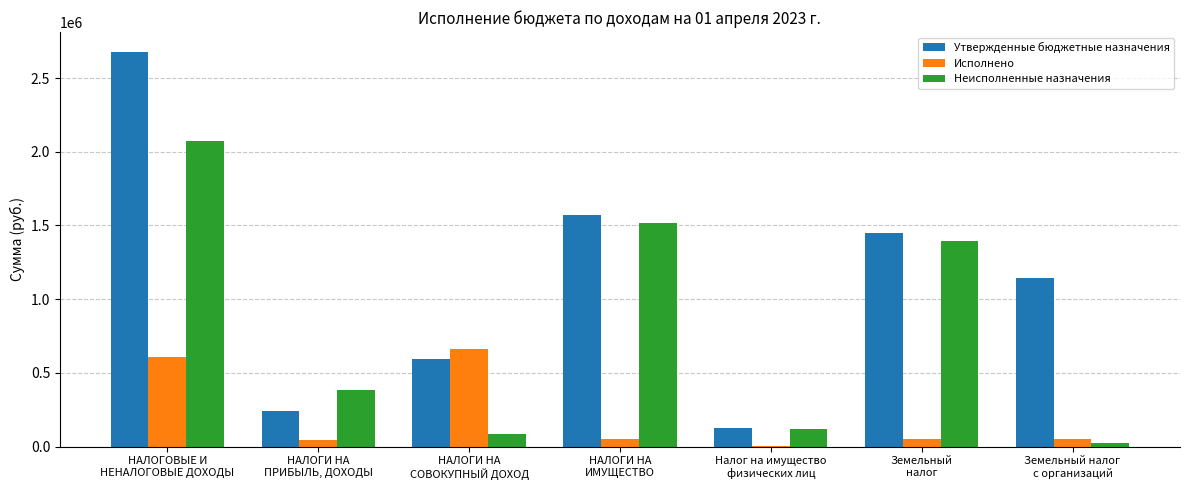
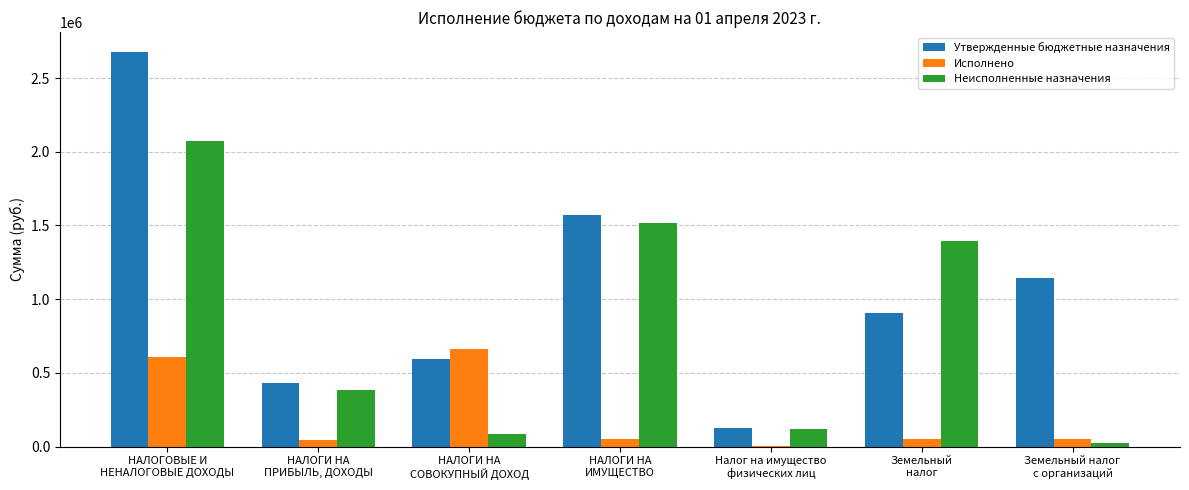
  {
    "Утвержденные бюджетные назначения": {
      "НАЛОГОВЫЕ И НЕНАЛОГОВЫЕ ДОХОДЫ": 2680000,
-     "НАЛОГИ НА ПРИБЫЛЬ, ДОХОДЫ": 240000,
+     "НАЛОГИ НА ПРИБЫЛЬ, ДОХОДЫ": 430000,
      "НАЛОГИ НА СОВОКУПНЫЙ ДОХОД": 590000,
      "НАЛОГИ НА ИМУЩЕСТВО": 1570000,
      "Налог на имущество физических лиц": 120000,
-     "Земельный налог": 1450000,
+     "Земельный налог": 900000,
      "Земельный налог с организаций": 1140000
    },
    "Исполнено": {
      "НАЛОГОВЫЕ И НЕНАЛОГОВЫЕ ДОХОДЫ": 610000,
      "НАЛОГИ НА ПРИБЫЛЬ, ДОХОДЫ": 40000,
      "НАЛОГИ НА СОВОКУПНЫЙ ДОХОД": 660000,
      "НАЛОГИ НА ИМУЩЕСТВО": 50000,
      "Земельный налог": 50000,
      "Земельный налог с организаций": 50000
    },
    "Неисполненные назначения": {
      "НАЛОГОВЫЕ И НЕНАЛОГОВЫЕ ДОХОДЫ": 2070000,
      "НАЛОГИ НА ПРИБЫЛЬ, ДОХОДЫ": 390000,
      "НАЛОГИ НА СОВОКУПНЫЙ ДОХОД": 90000,
      "НАЛОГИ НА ИМУЩЕСТВО": 1520000,
      "Налог на имущество физических лиц": 120000,
      "Земельный налог": 1400000,
      "Земельный налог с организаций": 20000
    }
  }
